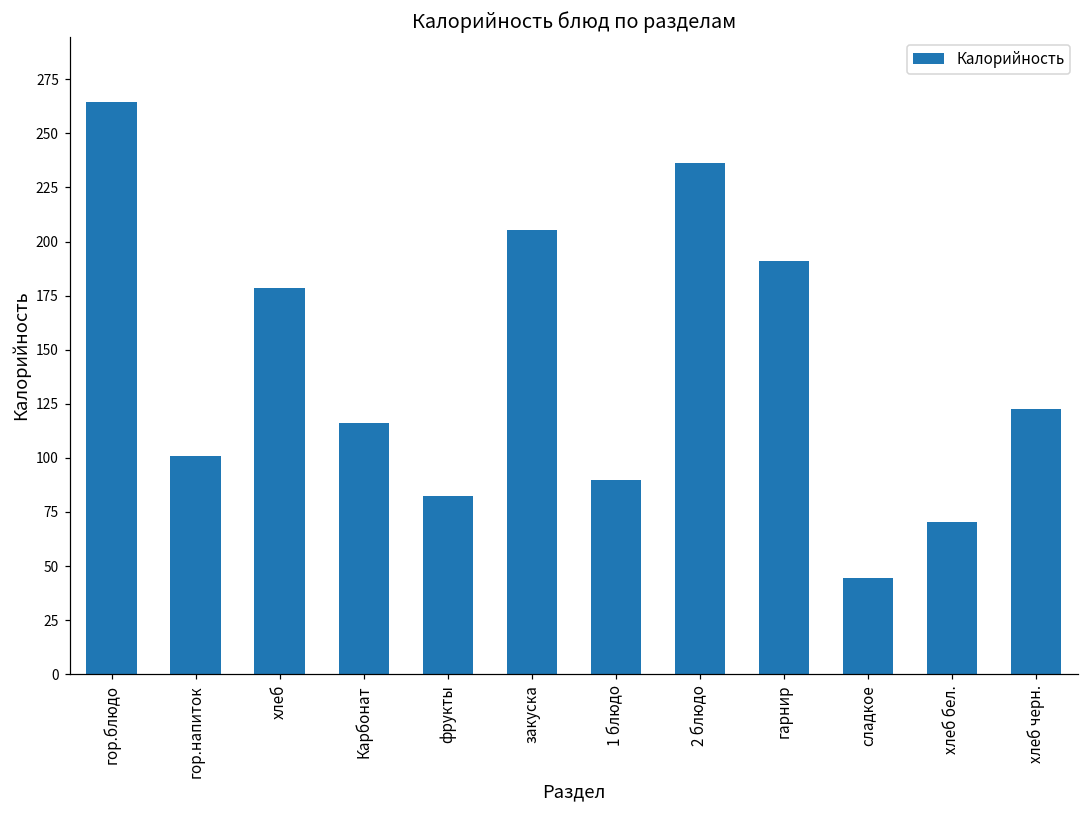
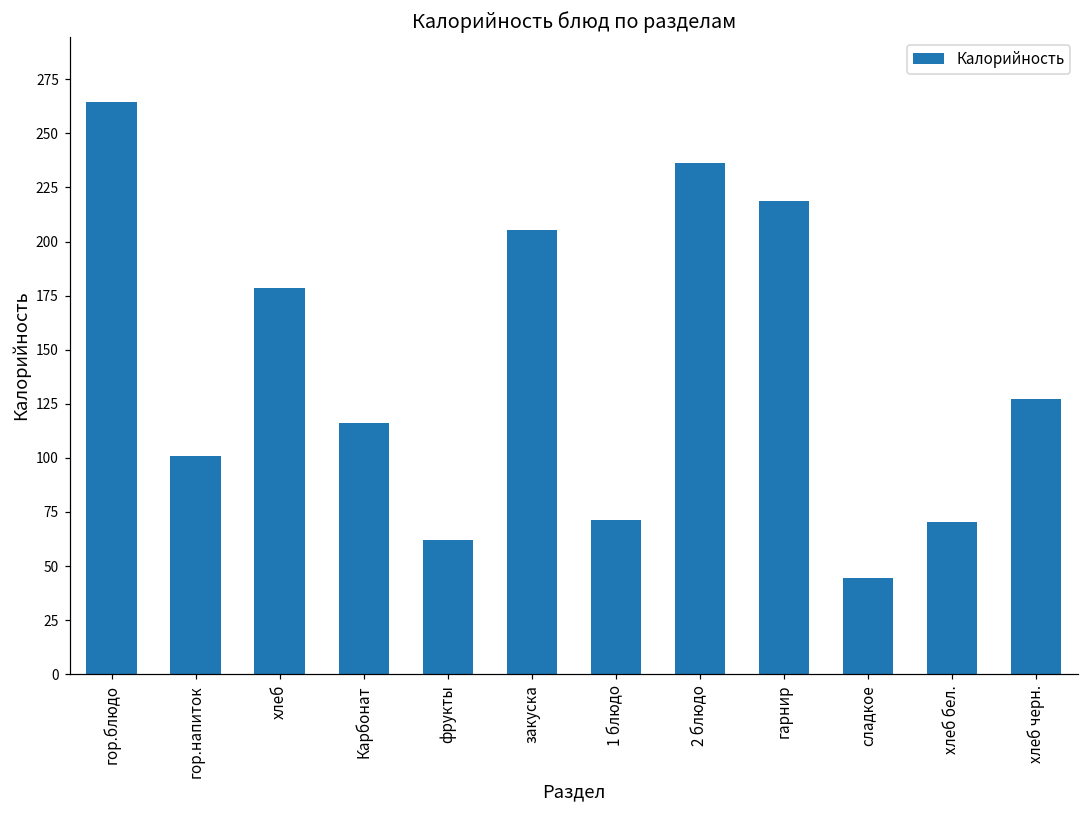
  {
    "гор.блюдо": 265,
    "гор.напиток": 101,
    "хлеб": 179,
    "Карбонат": 116,
-   "фрукты": 82,
+   "фрукты": 62,
    "закуска": 205,
-   "1 блюдо": 90,
+   "1 блюдо": 71,
    "2 блюдо": 236,
-   "гарнир": 191,
+   "гарнир": 219,
    "сладкое": 44,
    "хлеб бел.": 71,
-   "хлеб черн.": 122
+   "хлеб черн.": 127
  }
